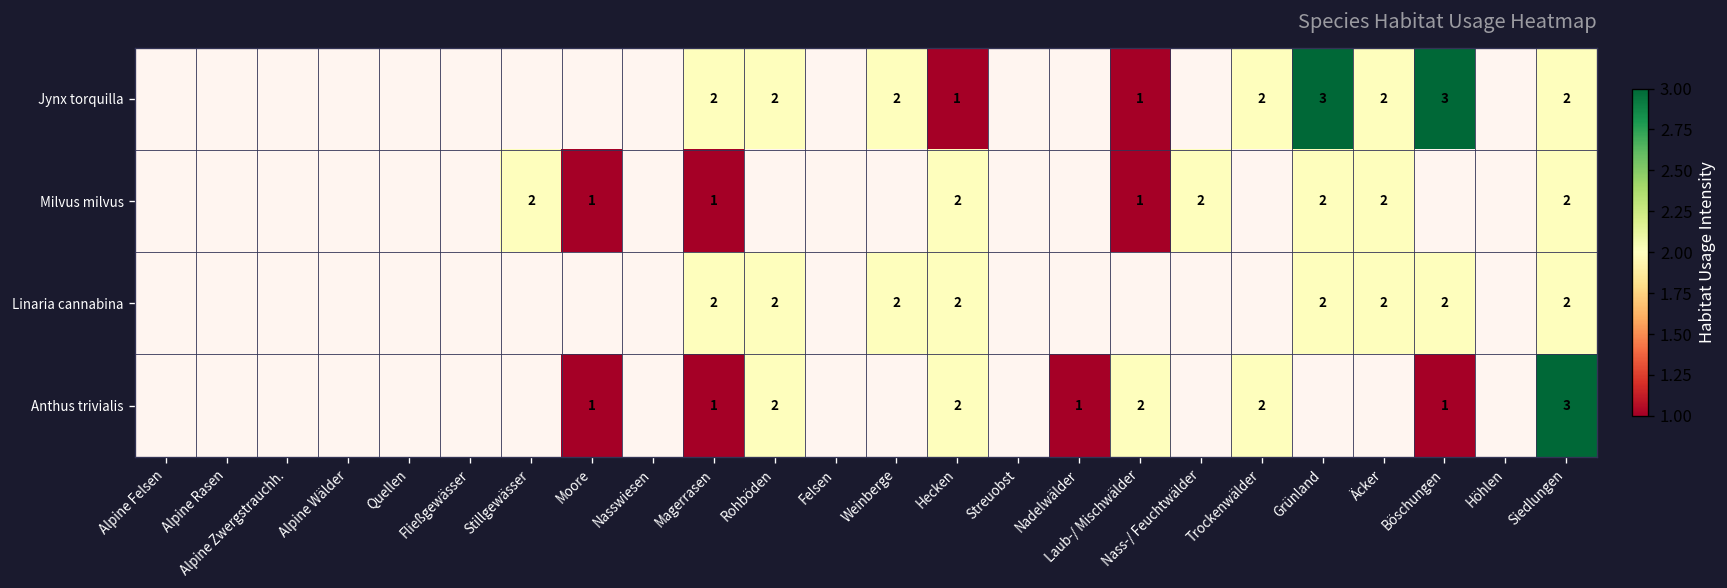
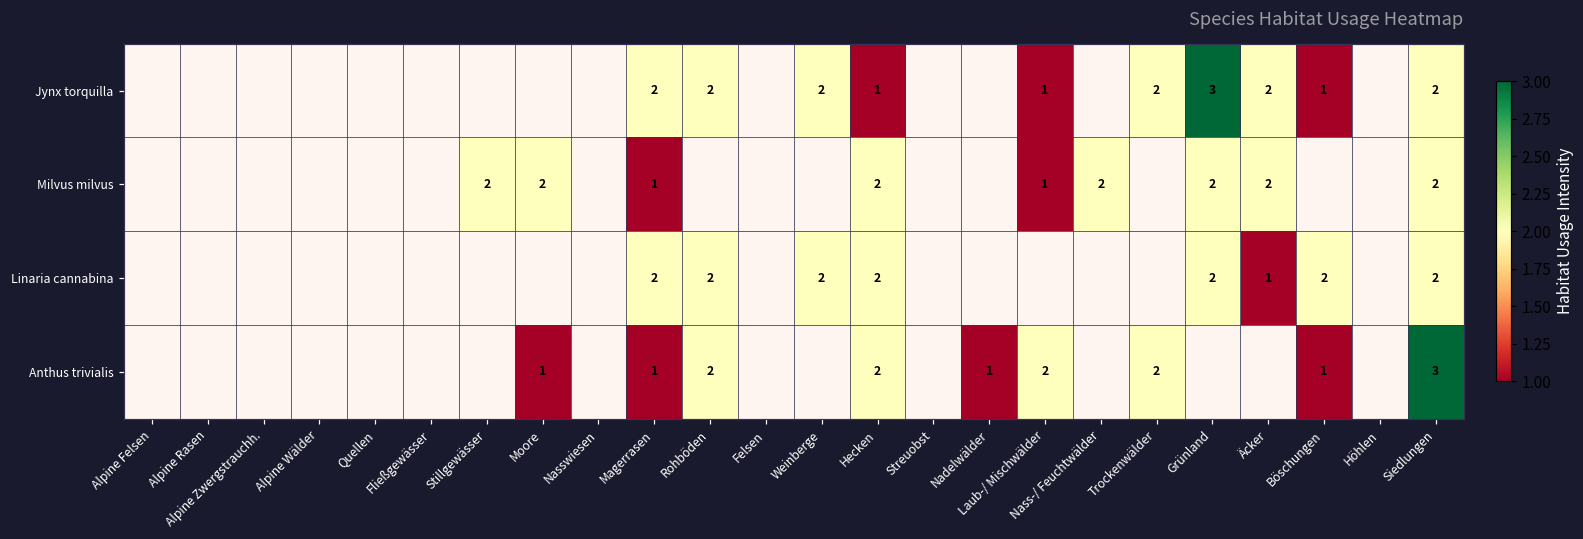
  {
    "Jynx torquilla": {
      "Magerrasen": 2,
      "Rohböden": 2,
      "Weinberge": 2,
      "Hecken": 1,
      "Laub-/ Mischwälder": 1,
      "Trockenwälder": 2,
      "Grünland": 3,
      "Äcker": 2,
-     "Böschungen": 3,
+     "Böschungen": 1,
      "Siedlungen": 2
    },
    "Milvus milvus": {
      "Stillgewässer": 2,
-     "Moore": 1,
+     "Moore": 2,
      "Magerrasen": 1,
      "Hecken": 2,
      "Laub-/ Mischwälder": 1,
      "Nass-/ Feuchtwälder": 2,
      "Grünland": 2,
      "Äcker": 2,
      "Siedlungen": 2
    },
    "Linaria cannabina": {
      "Magerrasen": 2,
      "Rohböden": 2,
      "Weinberge": 2,
      "Hecken": 2,
      "Grünland": 2,
-     "Äcker": 2,
+     "Äcker": 1,
      "Böschungen": 2,
      "Siedlungen": 2
    },
    "Anthus trivialis": {
      "Moore": 1,
      "Magerrasen": 1,
      "Rohböden": 2,
      "Hecken": 2,
      "Nadelwälder": 1,
      "Laub-/ Mischwälder": 2,
      "Trockenwälder": 2,
      "Böschungen": 1,
      "Siedlungen": 3
    }
  }
